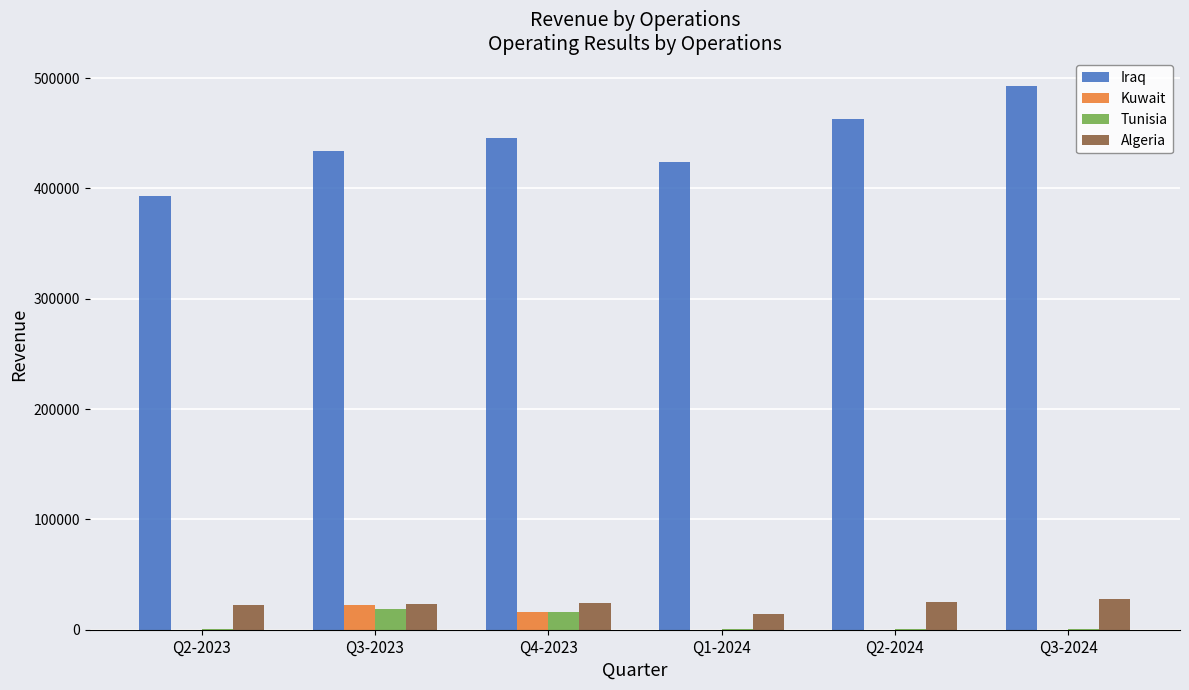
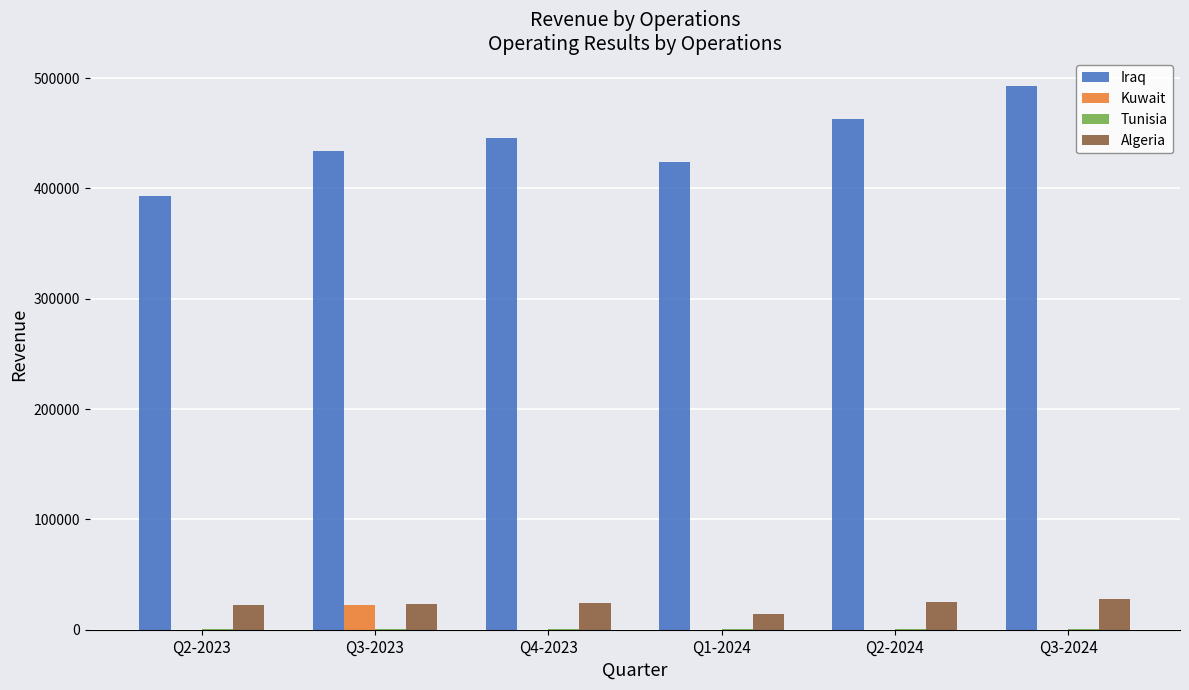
  {
    "Iraq": {
      "Q2-2023": 393000,
      "Q3-2023": 434000,
      "Q4-2023": 446000,
      "Q1-2024": 424000,
      "Q2-2024": 463000,
      "Q3-2024": 493000
    },
    "Kuwait": {
      "Q3-2023": 22000,
-     "Q4-2023": 16000
+     "Q4-2023": 0
    },
    "Tunisia": {
-     "Q3-2023": 19000,
-     "Q4-2023": 16000
+     "Q3-2023": 0,
+     "Q4-2023": 0
    },
    "Algeria": {
      "Q2-2023": 22000,
      "Q3-2023": 24000,
      "Q4-2023": 24000,
      "Q1-2024": 14000,
      "Q2-2024": 25000,
      "Q3-2024": 28000
    }
  }
